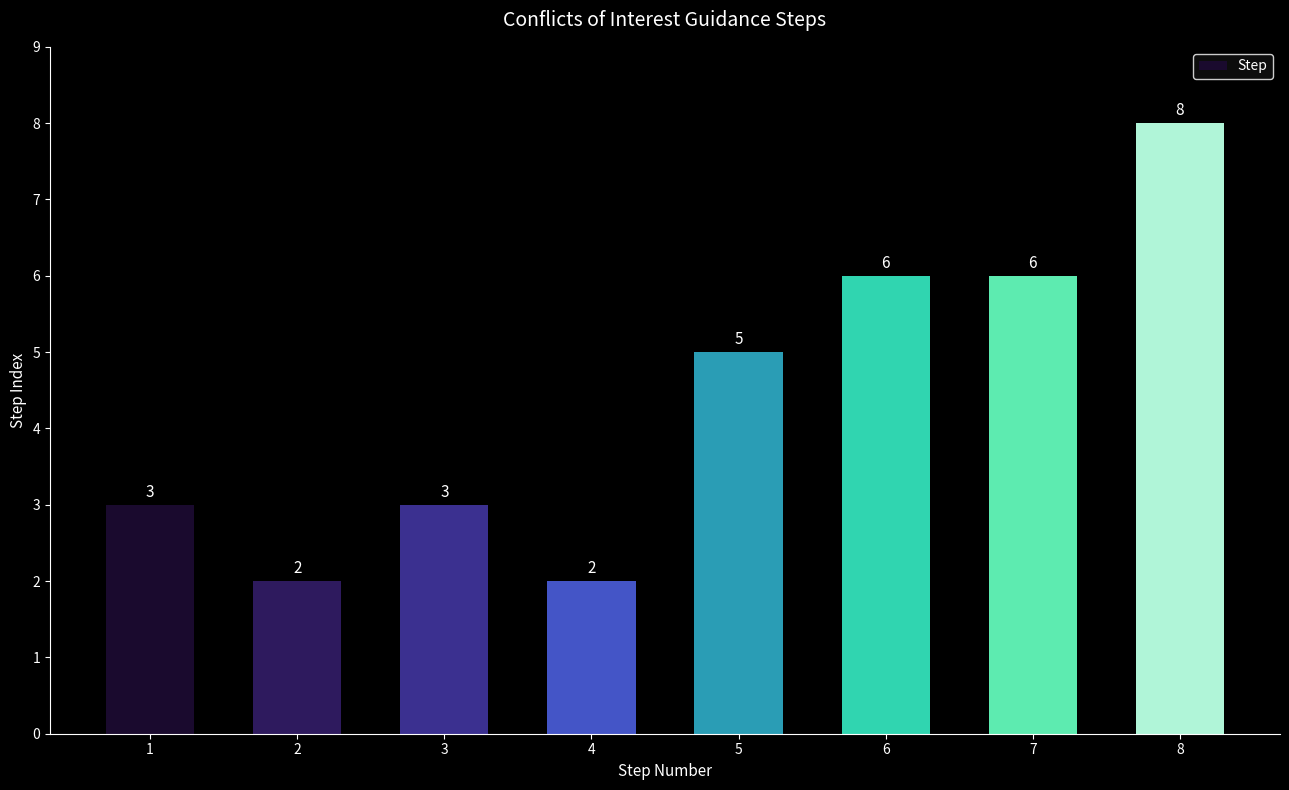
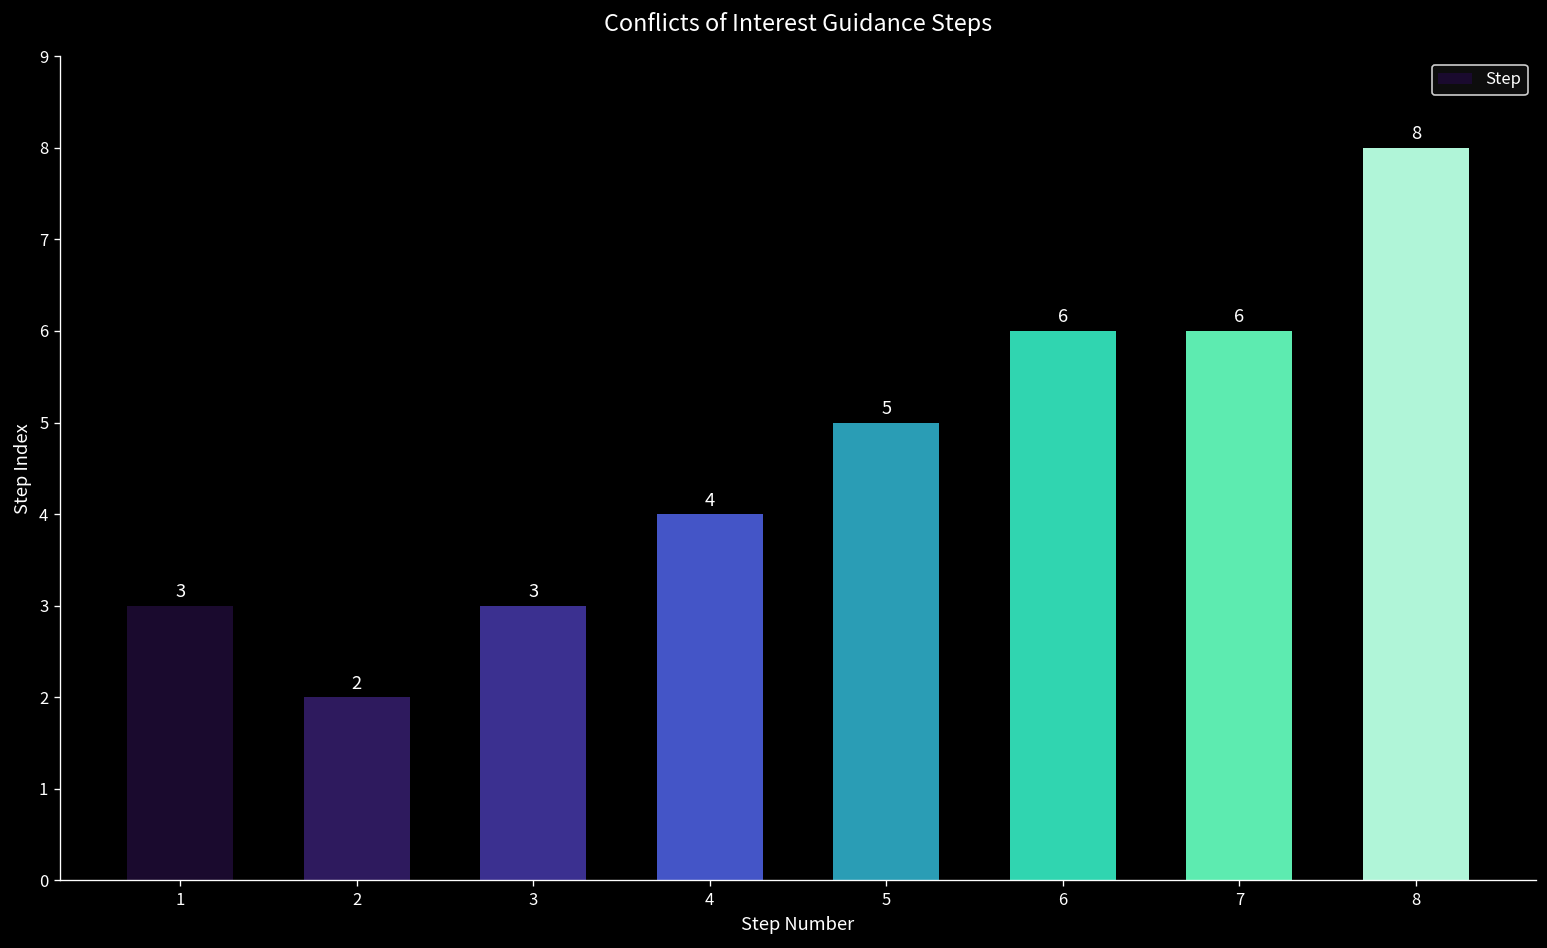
  {
    "1": 3,
    "2": 2,
    "3": 3,
-   "4": 2,
+   "4": 4,
    "5": 5,
    "6": 6,
    "7": 6,
    "8": 8
  }
